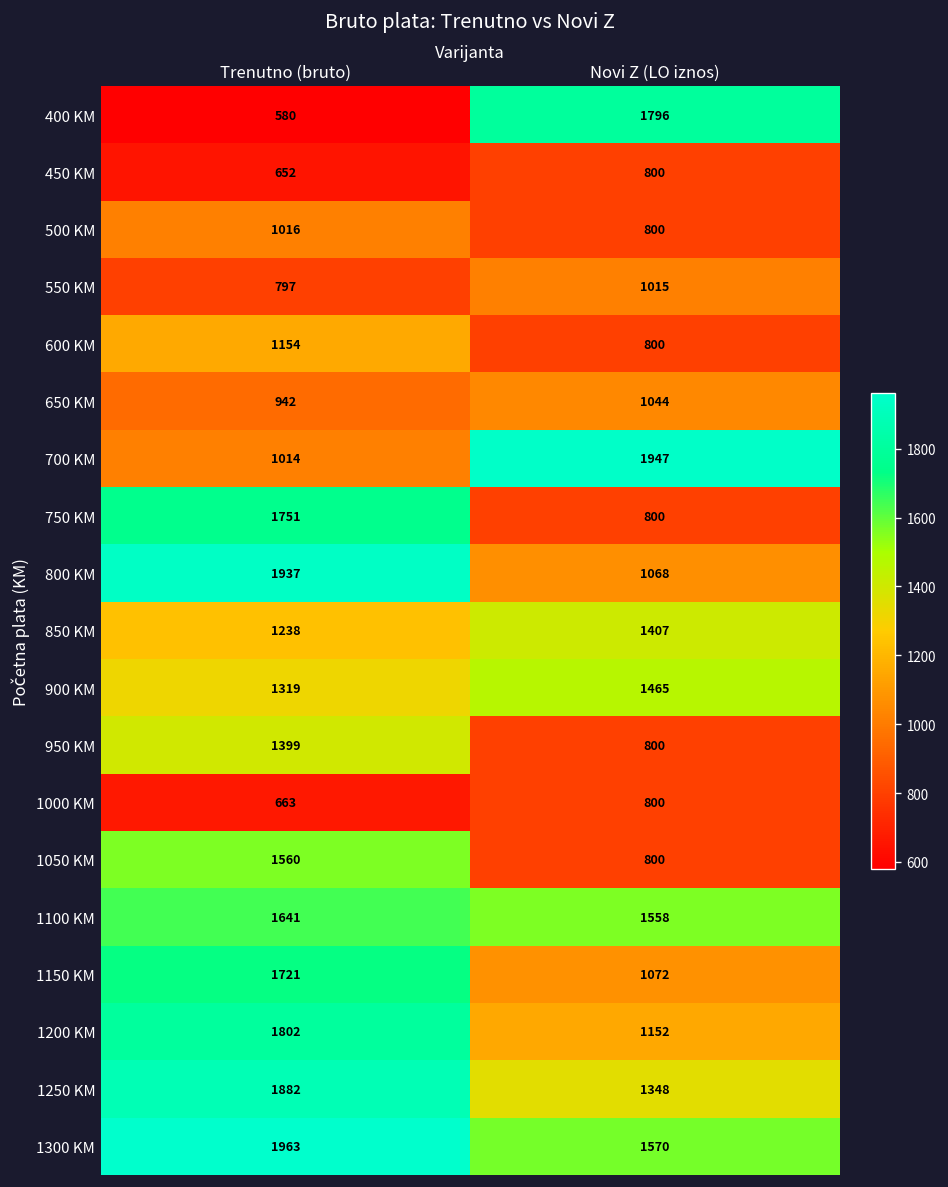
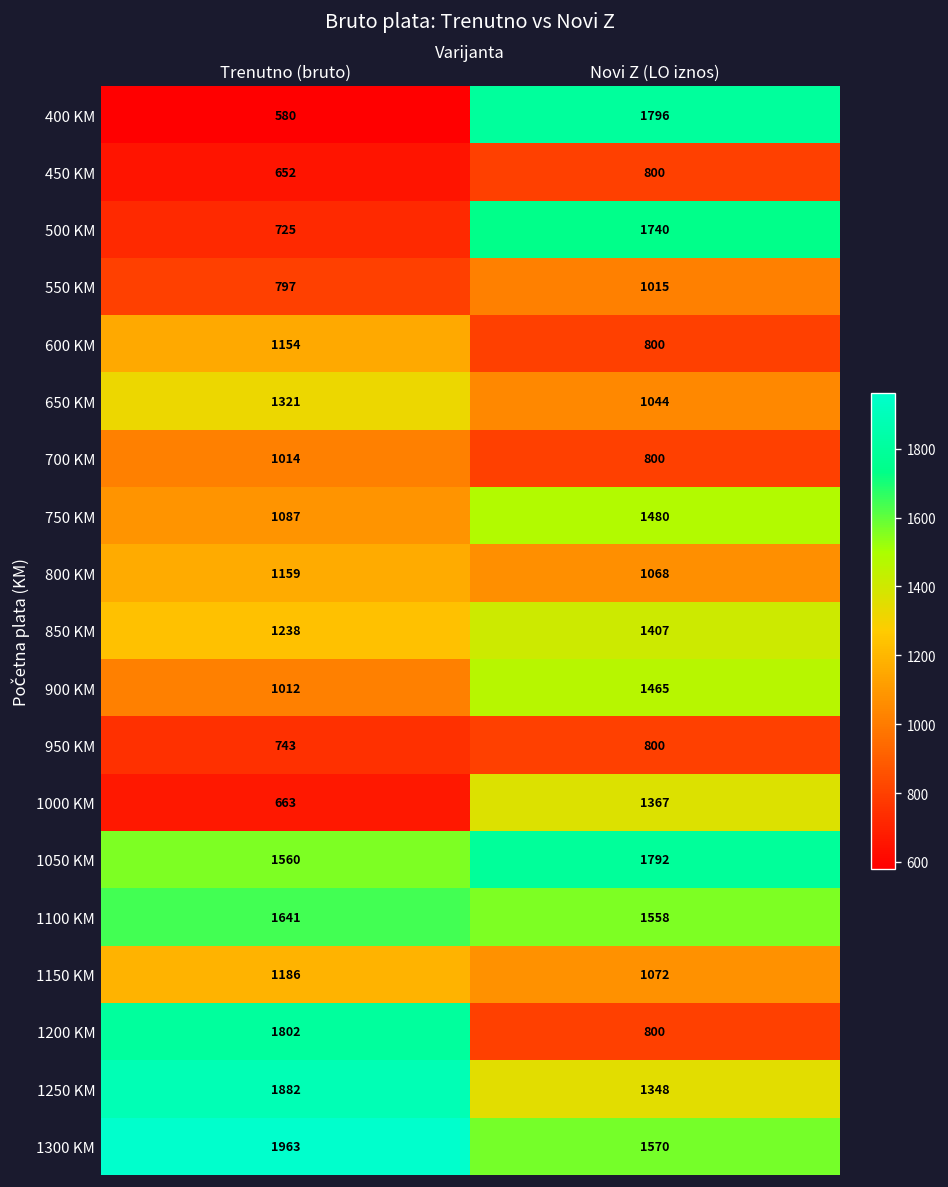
  {
    "400 KM": {
      "Trenutno (bruto)": 580,
      "Novi Z (LO iznos)": 1796
    },
    "450 KM": {
      "Trenutno (bruto)": 652,
      "Novi Z (LO iznos)": 800
    },
    "500 KM": {
-     "Trenutno (bruto)": 1016,
-     "Novi Z (LO iznos)": 800
+     "Trenutno (bruto)": 725,
+     "Novi Z (LO iznos)": 1740
    },
    "550 KM": {
      "Trenutno (bruto)": 797,
      "Novi Z (LO iznos)": 1015
    },
    "600 KM": {
      "Trenutno (bruto)": 1154,
      "Novi Z (LO iznos)": 800
    },
    "650 KM": {
-     "Trenutno (bruto)": 942,
+     "Trenutno (bruto)": 1321,
      "Novi Z (LO iznos)": 1044
    },
    "700 KM": {
      "Trenutno (bruto)": 1014,
-     "Novi Z (LO iznos)": 1947
+     "Novi Z (LO iznos)": 800
    },
    "750 KM": {
-     "Trenutno (bruto)": 1751,
-     "Novi Z (LO iznos)": 800
+     "Trenutno (bruto)": 1087,
+     "Novi Z (LO iznos)": 1480
    },
    "800 KM": {
-     "Trenutno (bruto)": 1937,
+     "Trenutno (bruto)": 1159,
      "Novi Z (LO iznos)": 1068
    },
    "850 KM": {
      "Trenutno (bruto)": 1238,
      "Novi Z (LO iznos)": 1407
    },
    "900 KM": {
-     "Trenutno (bruto)": 1319,
+     "Trenutno (bruto)": 1012,
      "Novi Z (LO iznos)": 1465
    },
    "950 KM": {
-     "Trenutno (bruto)": 1399,
+     "Trenutno (bruto)": 743,
      "Novi Z (LO iznos)": 800
    },
    "1000 KM": {
      "Trenutno (bruto)": 663,
-     "Novi Z (LO iznos)": 800
+     "Novi Z (LO iznos)": 1367
    },
    "1050 KM": {
      "Trenutno (bruto)": 1560,
-     "Novi Z (LO iznos)": 800
+     "Novi Z (LO iznos)": 1792
    },
    "1100 KM": {
      "Trenutno (bruto)": 1641,
      "Novi Z (LO iznos)": 1558
    },
    "1150 KM": {
-     "Trenutno (bruto)": 1721,
+     "Trenutno (bruto)": 1186,
      "Novi Z (LO iznos)": 1072
    },
    "1200 KM": {
      "Trenutno (bruto)": 1802,
-     "Novi Z (LO iznos)": 1152
+     "Novi Z (LO iznos)": 800
    },
    "1250 KM": {
      "Trenutno (bruto)": 1882,
      "Novi Z (LO iznos)": 1348
    },
    "1300 KM": {
      "Trenutno (bruto)": 1963,
      "Novi Z (LO iznos)": 1570
    }
  }
